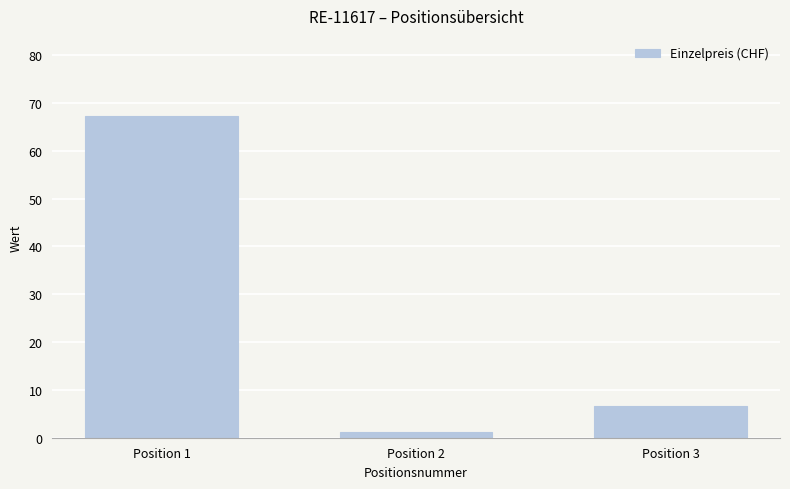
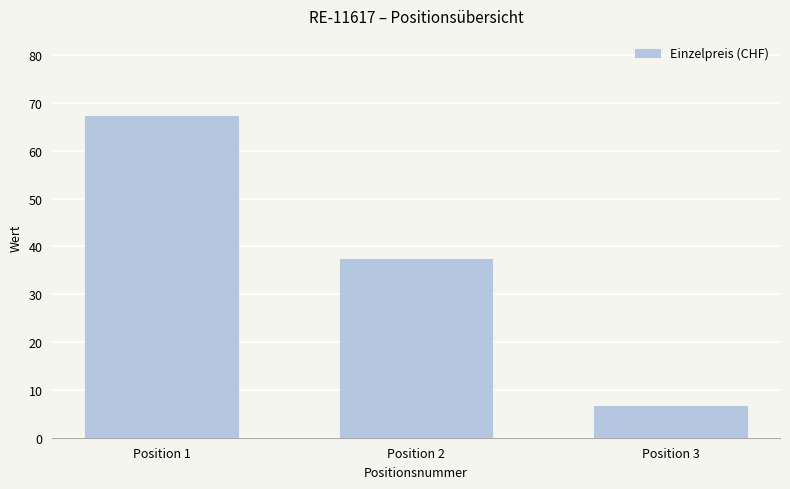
  {
    "Position 1": 67,
-   "Position 2": 1,
+   "Position 2": 37,
    "Position 3": 7
  }
